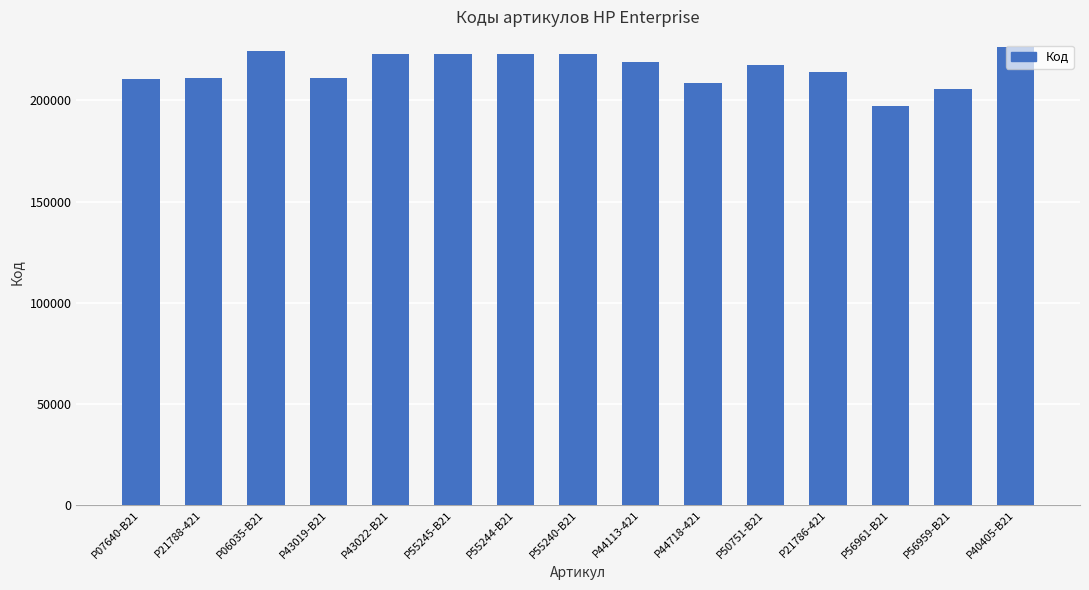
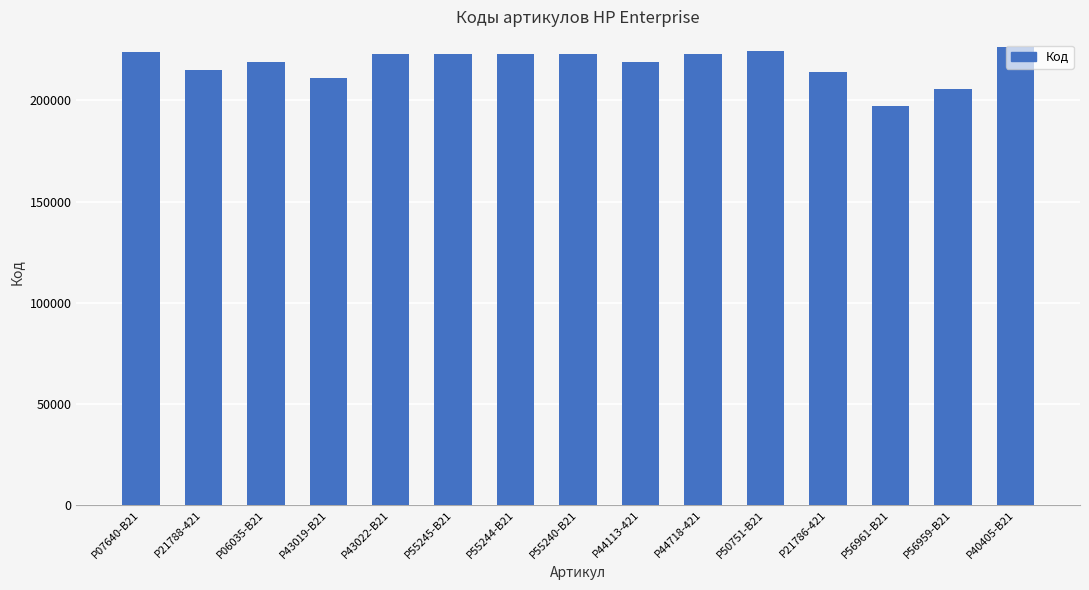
  {
-   "P07640-B21": 211000,
-   "P21788-421": 211000,
-   "P06035-B21": 225000,
+   "P07640-B21": 224000,
+   "P21788-421": 215000,
+   "P06035-B21": 219000,
    "P43019-B21": 211000,
    "P43022-B21": 223000,
    "P55245-B21": 223000,
    "P55244-B21": 223000,
    "P55240-B21": 223000,
    "P44113-421": 219000,
-   "P44718-421": 209000,
-   "P50751-B21": 218000,
+   "P44718-421": 223000,
+   "P50751-B21": 224000,
    "P21786-421": 214000,
    "P56961-B21": 197000,
    "P56959-B21": 206000
  }
